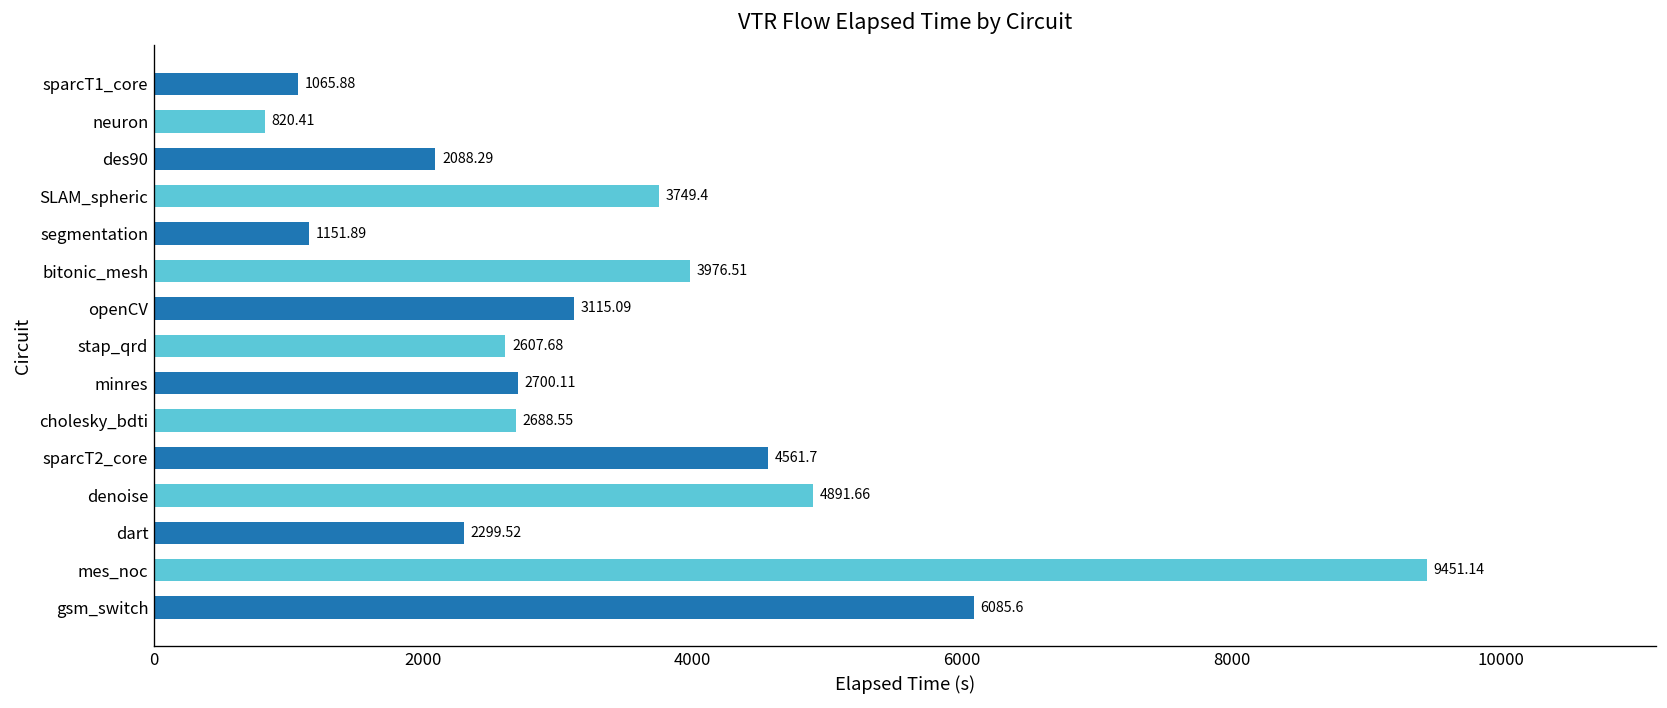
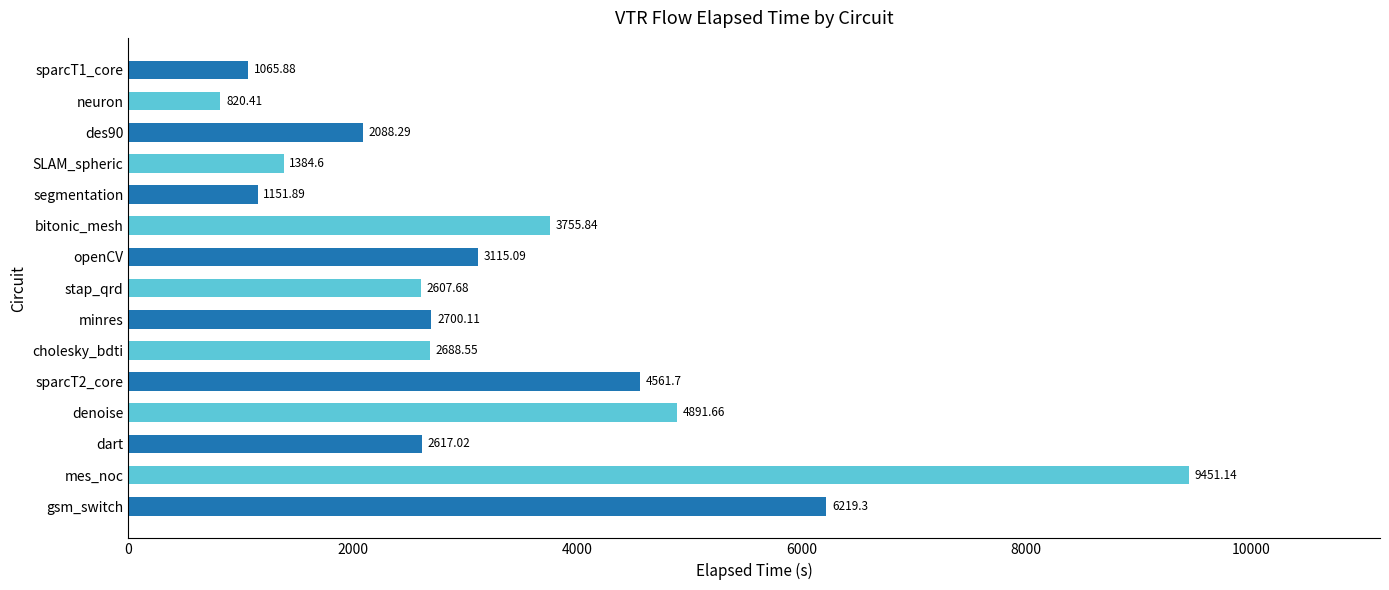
  {
    "sparcT1_core": 1065.88,
    "neuron": 820.41,
    "des90": 2088.29,
-   "SLAM_spheric": 3749.4,
+   "SLAM_spheric": 1384.6,
    "segmentation": 1151.89,
-   "bitonic_mesh": 3976.51,
+   "bitonic_mesh": 3755.84,
    "openCV": 3115.09,
    "stap_qrd": 2607.68,
    "minres": 2700.11,
    "cholesky_bdti": 2688.55,
    "sparcT2_core": 4561.7,
    "denoise": 4891.66,
-   "dart": 2299.52,
+   "dart": 2617.02,
    "mes_noc": 9451.14,
-   "gsm_switch": 6085.6
+   "gsm_switch": 6219.3
  }
